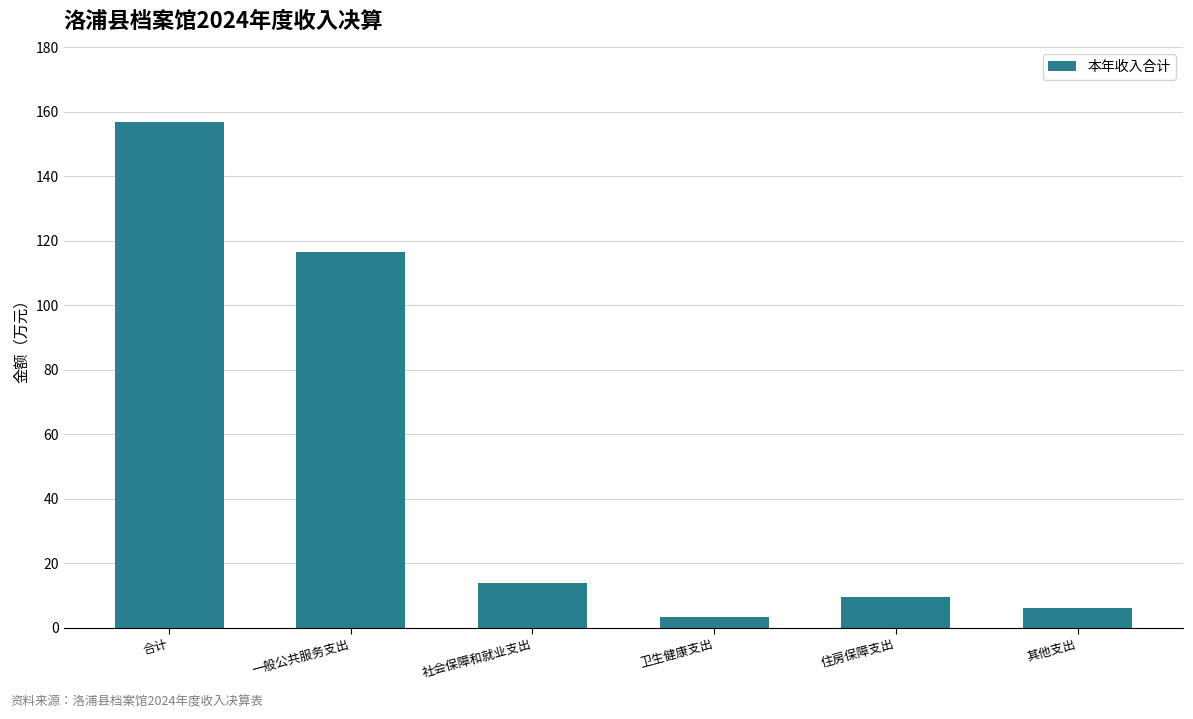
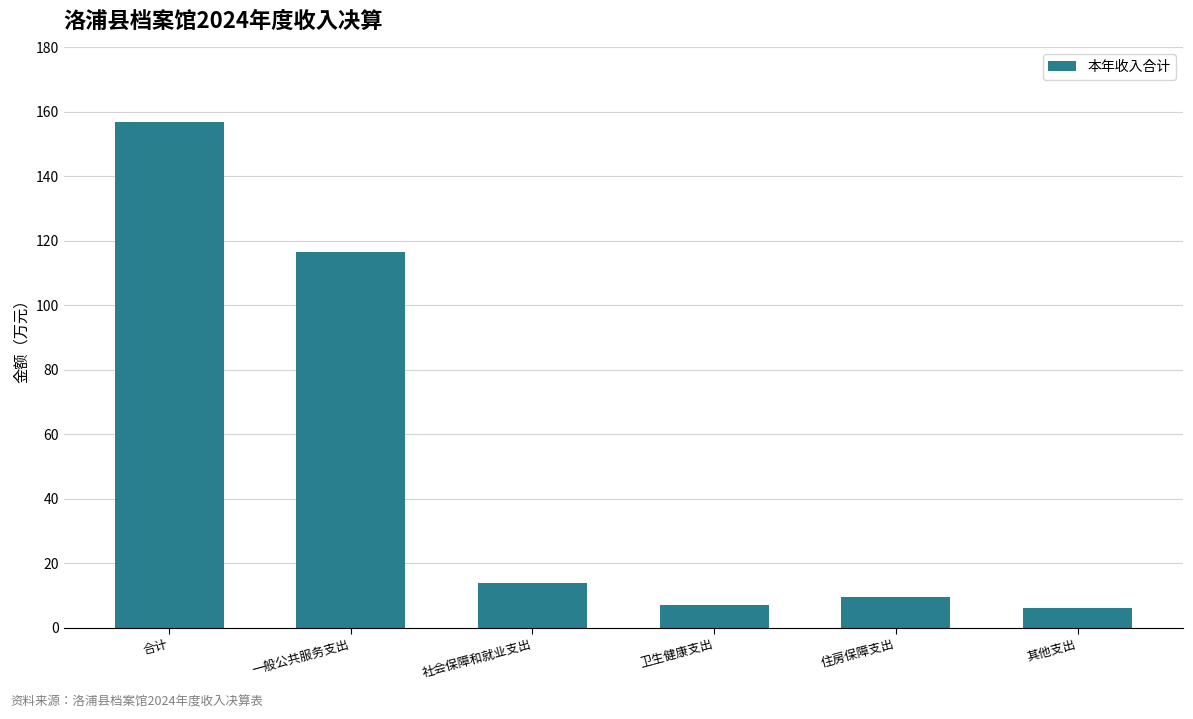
  {
    "合计": 157,
    "一般公共服务支出": 117,
    "社会保障和就业支出": 14,
-   "卫生健康支出": 3,
+   "卫生健康支出": 7,
    "住房保障支出": 9,
    "其他支出": 6
  }
